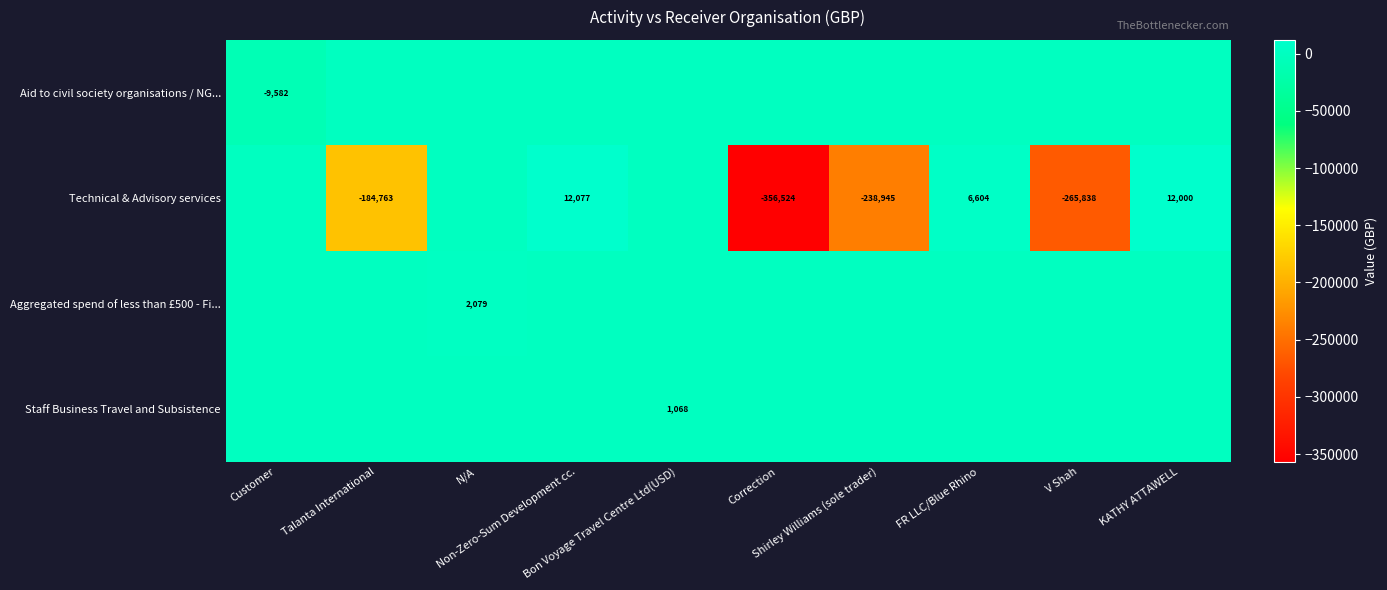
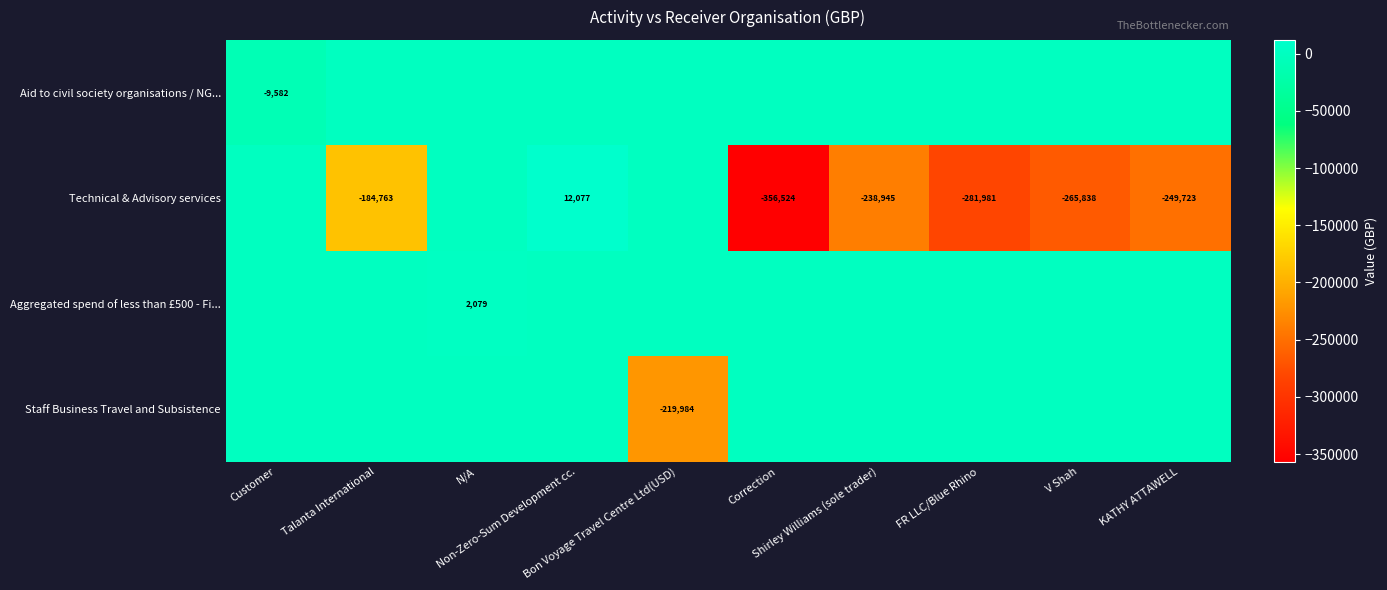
  {
    "Aid to civil society organisations / NG...": {
      "Customer": "-9,582"
    },
    "Technical & Advisory services": {
      "Talanta International": "-184,763",
      "Non-Zero-Sum Development cc.": "12,077",
      "Correction": "-356,524",
      "Shirley Williams (sole trader)": "-238,945",
-     "FR LLC/Blue Rhino": "6,604",
+     "FR LLC/Blue Rhino": "-281,981",
      "V Shah": "-265,838",
-     "KATHY ATTAWELL": "12,000"
+     "KATHY ATTAWELL": "-249,723"
    },
    "Aggregated spend of less than £500 - Fi...": {
      "N/A": "2,079"
    },
    "Staff Business Travel and Subsistence": {
-     "Bon Voyage Travel Centre Ltd(USD)": "1,068"
+     "Bon Voyage Travel Centre Ltd(USD)": "-219,984"
    }
  }
